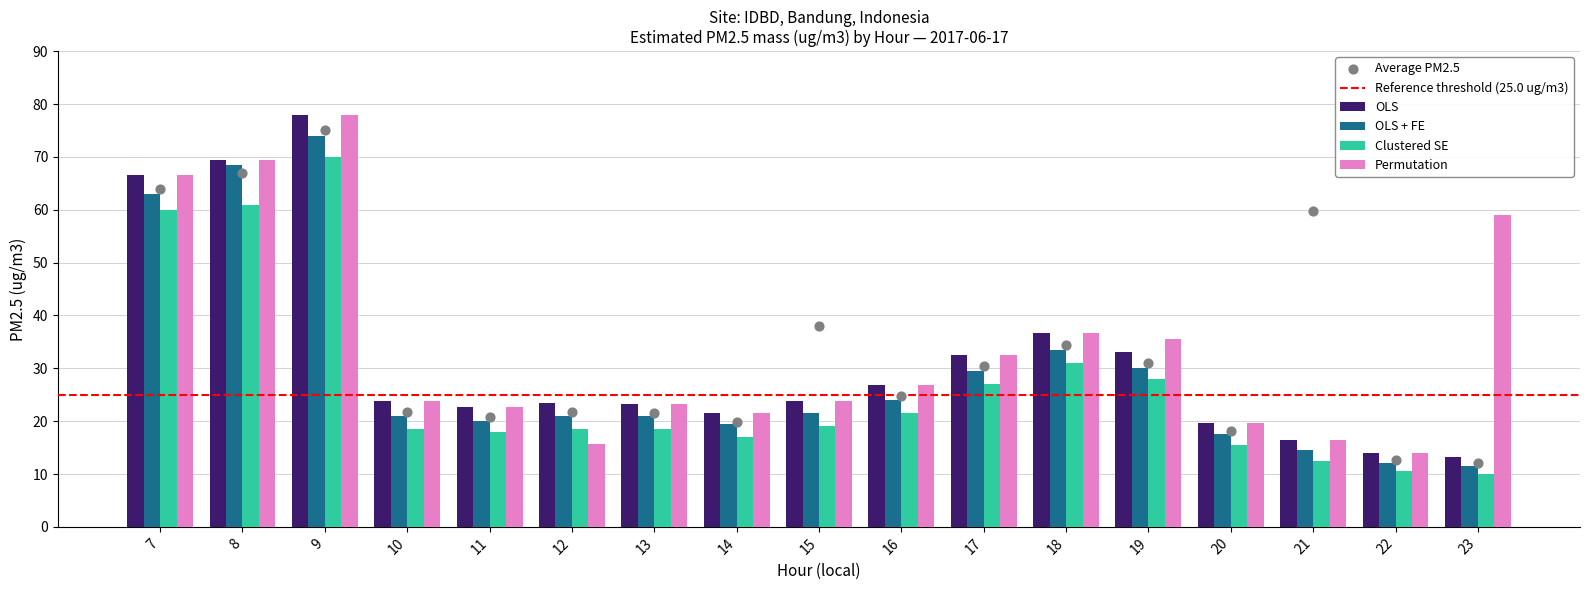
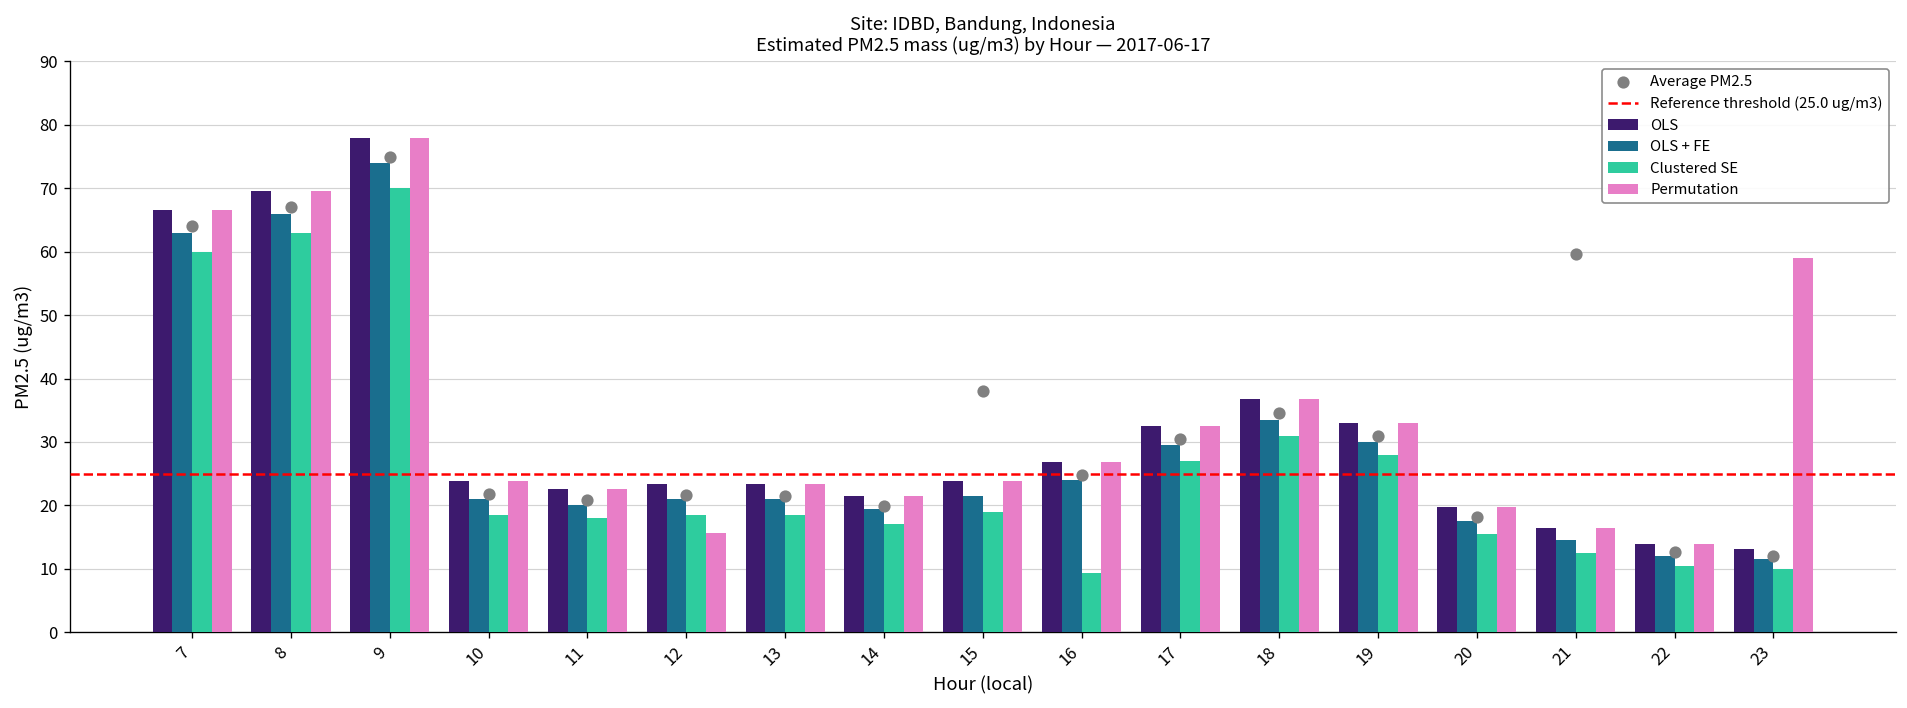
  {
    "OLS": {
      "7": 67,
      "8": 70,
      "9": 78,
      "10": 24,
      "11": 23,
      "12": 23,
      "13": 23,
      "14": 22,
      "15": 24,
      "16": 27,
      "17": 33,
      "18": 37,
      "19": 33,
      "20": 20,
      "21": 16,
      "22": 14,
      "23": 13
    },
    "OLS + FE": {
      "7": 63,
-     "8": 69,
+     "8": 66,
      "9": 74,
      "10": 21,
      "11": 20,
      "12": 21,
      "13": 21,
      "14": 20,
      "15": 22,
      "16": 24,
      "17": 30,
      "18": 34,
      "19": 30,
      "20": 18,
      "21": 15,
      "22": 12,
      "23": 12
    },
    "Clustered SE": {
      "7": 60,
-     "8": 61,
+     "8": 63,
      "9": 70,
      "10": 19,
      "11": 18,
      "12": 19,
      "13": 19,
      "14": 17,
      "15": 19,
-     "16": 22,
+     "16": 9,
      "17": 27,
      "18": 31,
      "19": 28,
      "20": 16,
      "21": 13,
      "22": 11,
      "23": 10
    },
    "Permutation": {
      "7": 67,
      "8": 70,
      "9": 78,
      "10": 24,
      "11": 23,
      "12": 16,
      "13": 23,
      "14": 22,
      "15": 24,
      "16": 27,
      "17": 33,
      "18": 37,
-     "19": 36,
+     "19": 33,
      "20": 20,
      "21": 16,
      "22": 14,
      "23": 59
    }
  }
